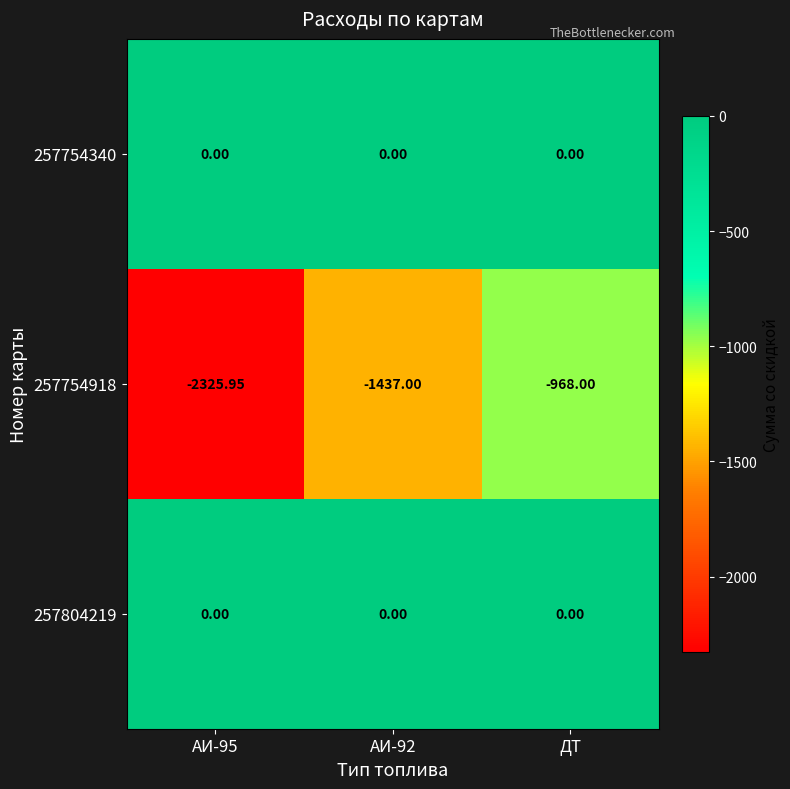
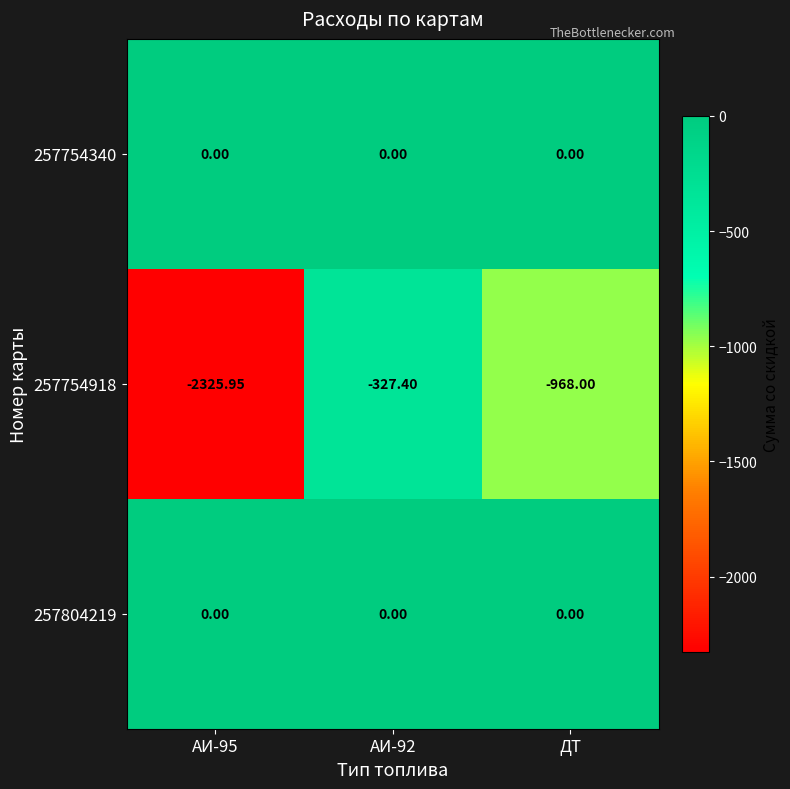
  {
    "257754340": {
      "АИ-95": 0.00,
      "АИ-92": 0.00,
      "ДТ": 0.00
    },
    "257754918": {
      "АИ-95": -2325.95,
-     "АИ-92": -1437.00,
+     "АИ-92": -327.40,
      "ДТ": -968.00
    },
    "257804219": {
      "АИ-95": 0.00,
      "АИ-92": 0.00,
      "ДТ": 0.00
    }
  }
